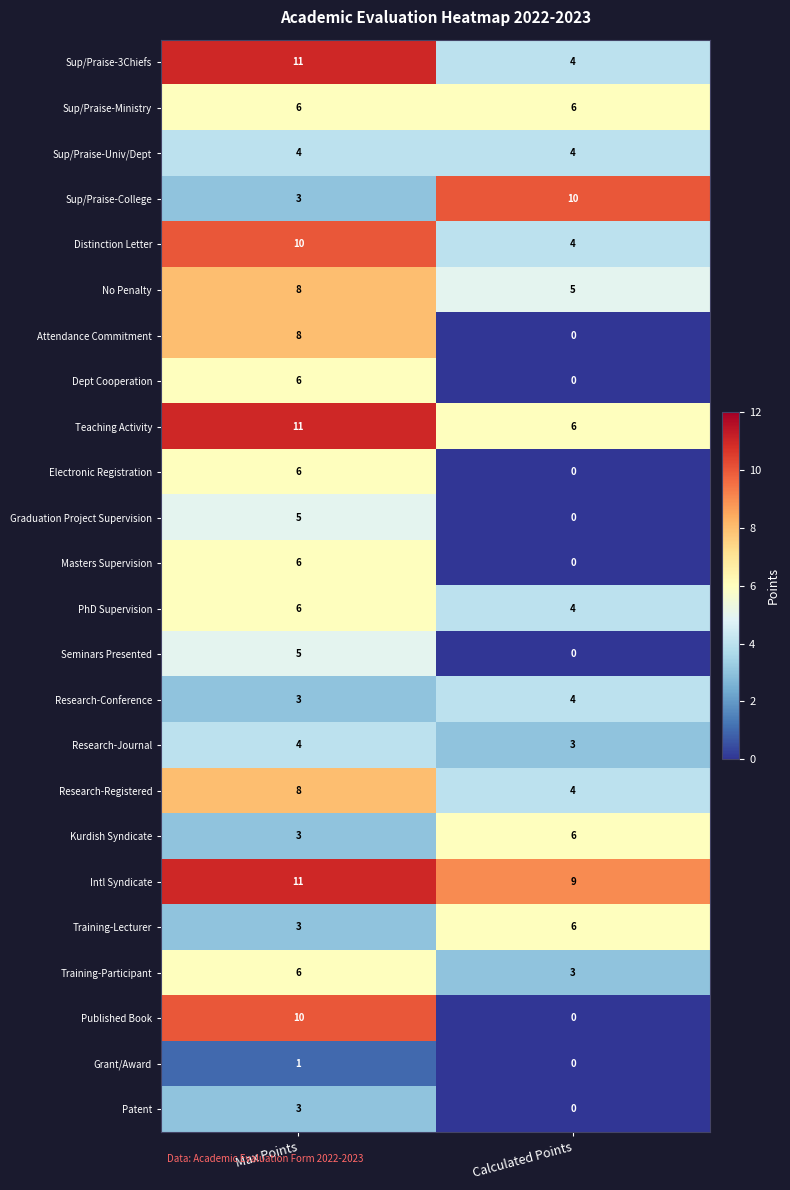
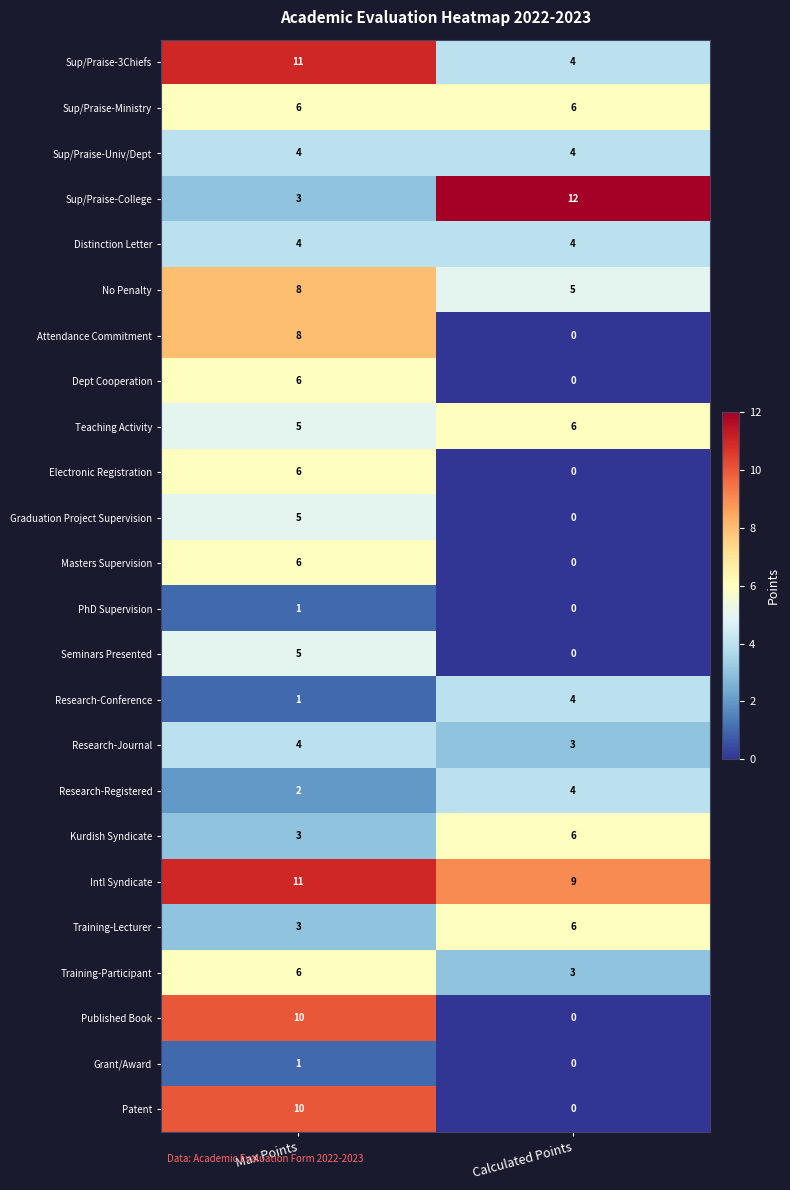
  {
    "Sup/Praise-3Chiefs": {
      "Max Points": 11,
      "Calculated Points": 4
    },
    "Sup/Praise-Ministry": {
      "Max Points": 6,
      "Calculated Points": 6
    },
    "Sup/Praise-Univ/Dept": {
      "Max Points": 4,
      "Calculated Points": 4
    },
    "Sup/Praise-College": {
      "Max Points": 3,
-     "Calculated Points": 10
+     "Calculated Points": 12
    },
    "Distinction Letter": {
-     "Max Points": 10,
+     "Max Points": 4,
      "Calculated Points": 4
    },
    "No Penalty": {
      "Max Points": 8,
      "Calculated Points": 5
    },
    "Attendance Commitment": {
      "Max Points": 8,
      "Calculated Points": 0
    },
    "Dept Cooperation": {
      "Max Points": 6,
      "Calculated Points": 0
    },
    "Teaching Activity": {
-     "Max Points": 11,
+     "Max Points": 5,
      "Calculated Points": 6
    },
    "Electronic Registration": {
      "Max Points": 6,
      "Calculated Points": 0
    },
    "Graduation Project Supervision": {
      "Max Points": 5,
      "Calculated Points": 0
    },
    "Masters Supervision": {
      "Max Points": 6,
      "Calculated Points": 0
    },
    "PhD Supervision": {
-     "Max Points": 6,
-     "Calculated Points": 4
+     "Max Points": 1,
+     "Calculated Points": 0
    },
    "Seminars Presented": {
      "Max Points": 5,
      "Calculated Points": 0
    },
    "Research-Conference": {
-     "Max Points": 3,
+     "Max Points": 1,
      "Calculated Points": 4
    },
    "Research-Journal": {
      "Max Points": 4,
      "Calculated Points": 3
    },
    "Research-Registered": {
-     "Max Points": 8,
+     "Max Points": 2,
      "Calculated Points": 4
    },
    "Kurdish Syndicate": {
      "Max Points": 3,
      "Calculated Points": 6
    },
    "Intl Syndicate": {
      "Max Points": 11,
      "Calculated Points": 9
    },
    "Training-Lecturer": {
      "Max Points": 3,
      "Calculated Points": 6
    },
    "Training-Participant": {
      "Max Points": 6,
      "Calculated Points": 3
    },
    "Published Book": {
      "Max Points": 10,
      "Calculated Points": 0
    },
    "Grant/Award": {
      "Max Points": 1,
      "Calculated Points": 0
    },
    "Patent": {
-     "Max Points": 3,
+     "Max Points": 10,
      "Calculated Points": 0
    }
  }
